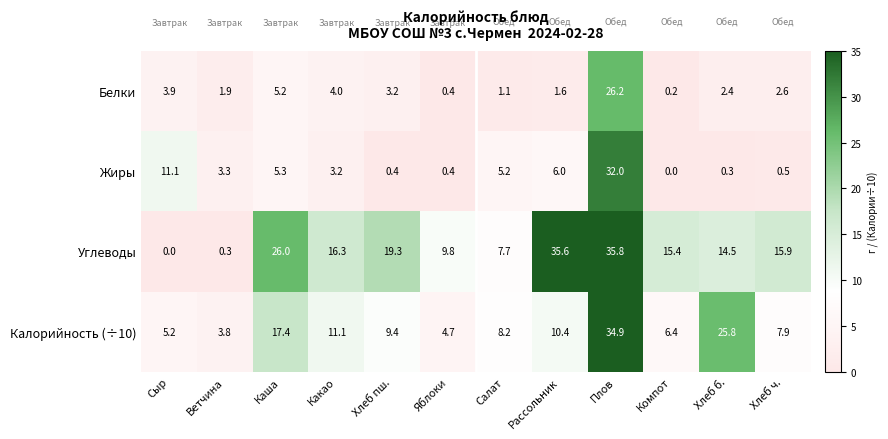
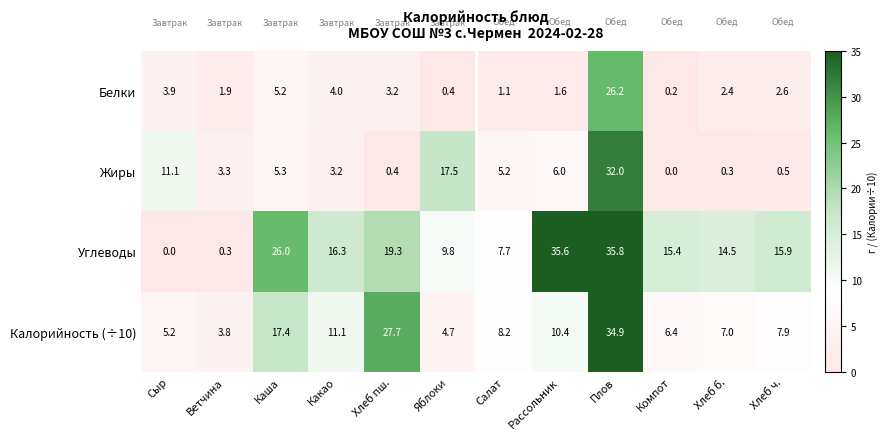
  {
    "Белки": {
      "Сыр": 3.9,
      "Ветчина": 1.9,
      "Каша": 5.2,
      "Какао": 4.0,
      "Хлеб пш.": 3.2,
      "Яблоки": 0.4,
      "Салат": 1.1,
      "Рассольник": 1.6,
      "Плов": 26.2,
      "Компот": 0.2,
      "Хлеб б.": 2.4,
      "Хлеб ч.": 2.6
    },
    "Жиры": {
      "Сыр": 11.1,
      "Ветчина": 3.3,
      "Каша": 5.3,
      "Какао": 3.2,
      "Хлеб пш.": 0.4,
-     "Яблоки": 0.4,
+     "Яблоки": 17.5,
      "Салат": 5.2,
      "Рассольник": 6.0,
      "Плов": 32.0,
      "Компот": 0.0,
      "Хлеб б.": 0.3,
      "Хлеб ч.": 0.5
    },
    "Углеводы": {
      "Сыр": 0.0,
      "Ветчина": 0.3,
      "Каша": 26.0,
      "Какао": 16.3,
      "Хлеб пш.": 19.3,
      "Яблоки": 9.8,
      "Салат": 7.7,
      "Рассольник": 35.6,
      "Плов": 35.8,
      "Компот": 15.4,
      "Хлеб б.": 14.5,
      "Хлеб ч.": 15.9
    },
    "Калорийность (÷10)": {
      "Сыр": 5.2,
      "Ветчина": 3.8,
      "Каша": 17.4,
      "Какао": 11.1,
-     "Хлеб пш.": 9.4,
+     "Хлеб пш.": 27.7,
      "Яблоки": 4.7,
      "Салат": 8.2,
      "Рассольник": 10.4,
      "Плов": 34.9,
      "Компот": 6.4,
-     "Хлеб б.": 25.8,
+     "Хлеб б.": 7.0,
      "Хлеб ч.": 7.9
    }
  }
